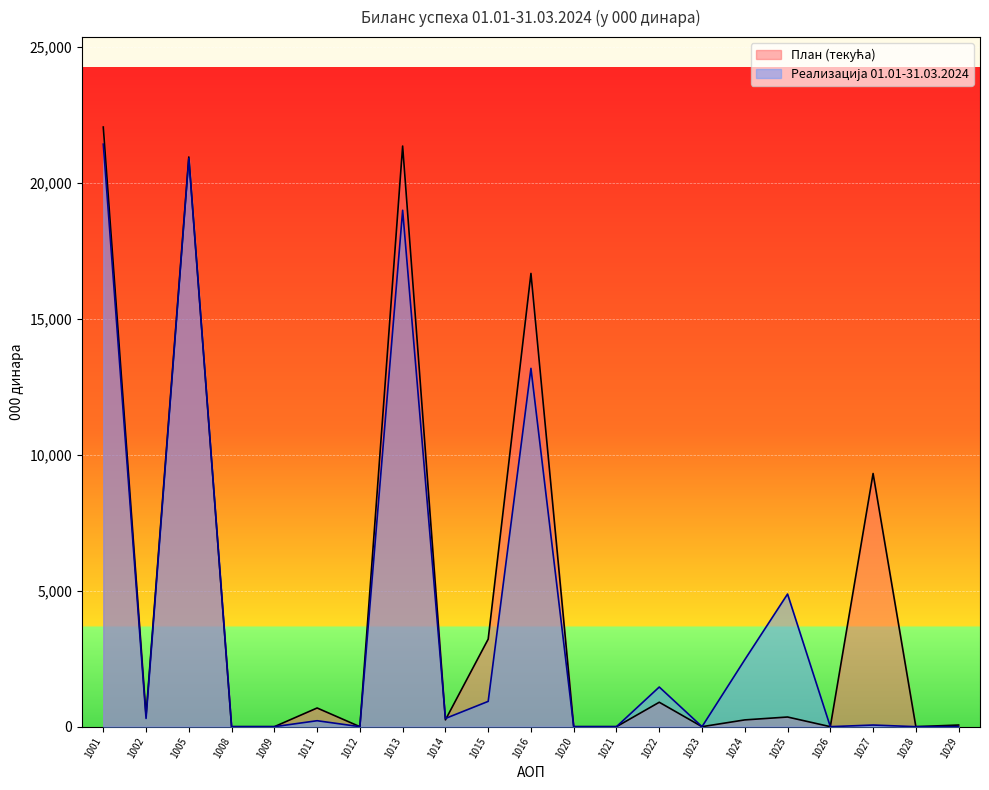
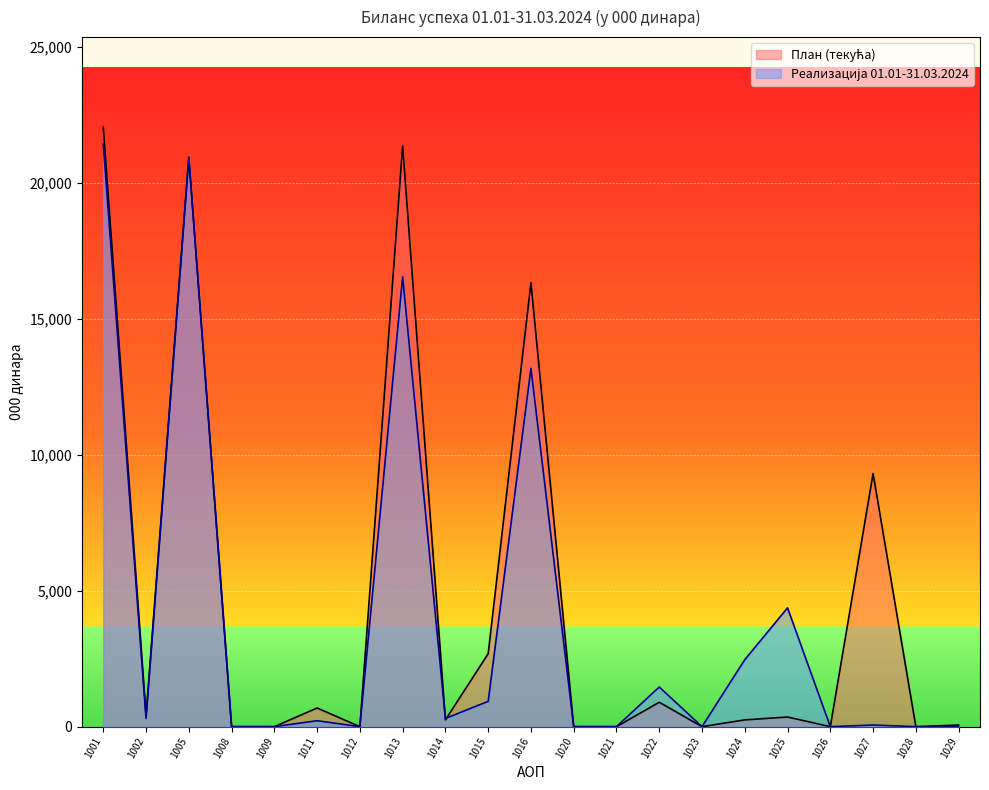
  {
    "План (текућа)": {
      "1001": "22,100",
      "1002": "400",
      "1011": "700",
      "1013": "21,400",
-     "1015": "3,200",
-     "1016": "16,700",
+     "1015": "2,700",
+     "1016": "16,300",
      "1022": "900",
      "1024": "200",
      "1025": "400",
      "1027": "9,300"
    },
    "Реализација 01.01-31.03.2024": {
      "1001": "21,400",
      "1002": "300",
      "1011": "200",
-     "1013": "19,000",
+     "1013": "16,500",
      "1015": "900",
      "1016": "13,200",
      "1022": "1,500",
      "1024": "2,500",
-     "1025": "4,900",
+     "1025": "4,400",
      "1027": "100"
    }
  }
